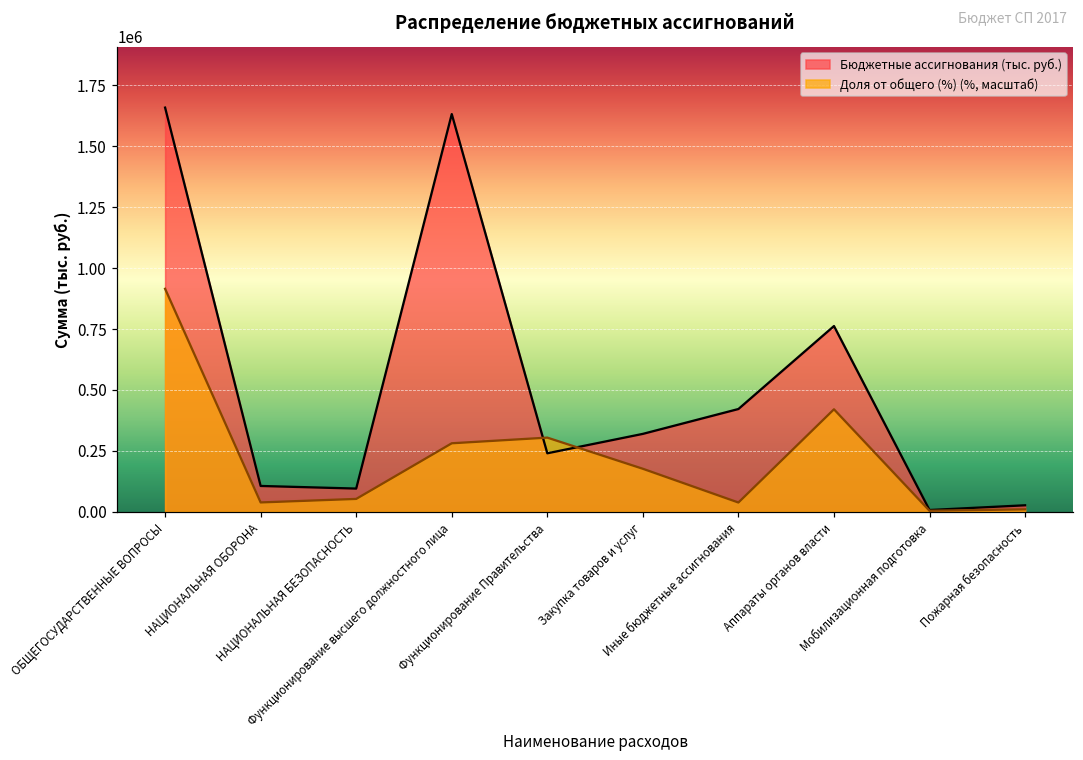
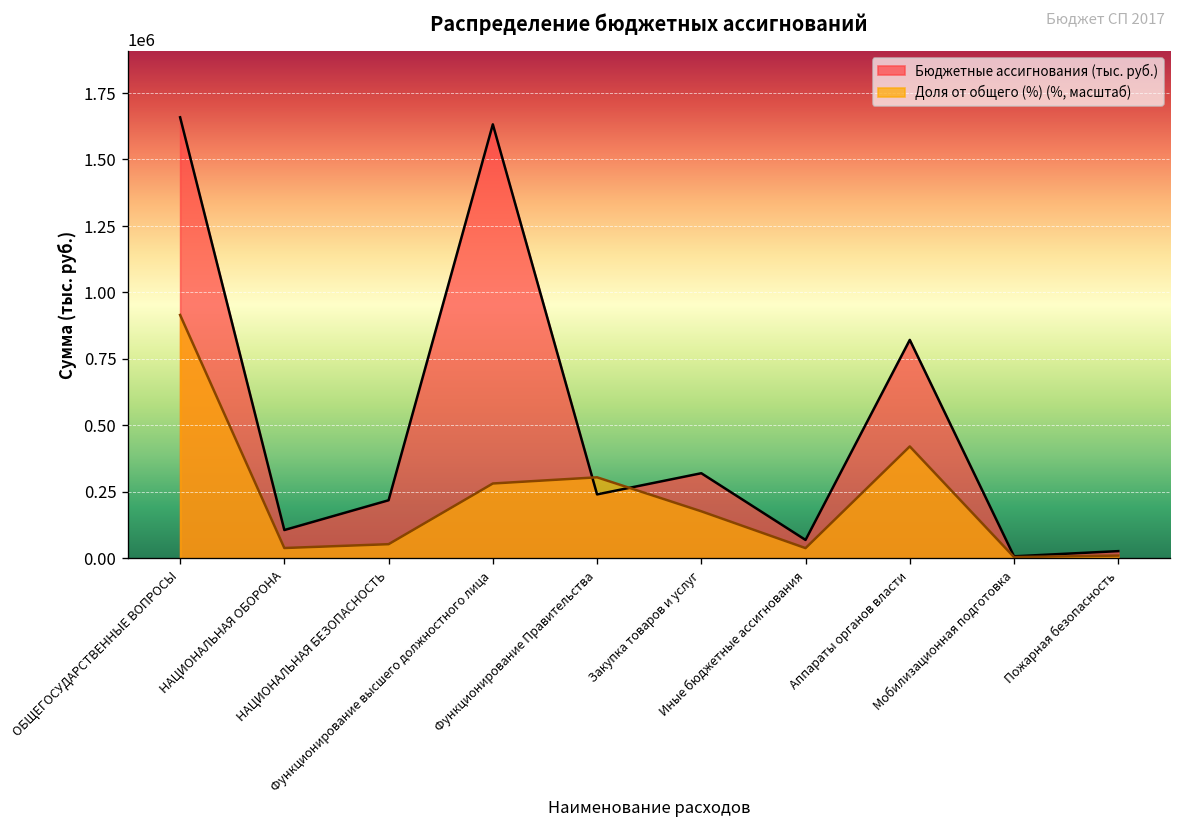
  {
    "Бюджетные ассигнования (тыс. руб.)": {
      "ОБЩЕГОСУДАРСТВЕННЫЕ ВОПРОСЫ": 1660000,
      "НАЦИОНАЛЬНАЯ ОБОРОНА": 110000,
-     "НАЦИОНАЛЬНАЯ БЕЗОПАСНОСТЬ": 90000,
+     "НАЦИОНАЛЬНАЯ БЕЗОПАСНОСТЬ": 220000,
      "Функционирование высшего должностного лица": 1630000,
      "Функционирование Правительства": 240000,
      "Закупка товаров и услуг": 320000,
-     "Иные бюджетные ассигнования": 420000,
-     "Аппараты органов власти": 760000,
+     "Иные бюджетные ассигнования": 70000,
+     "Аппараты органов власти": 820000,
      "Пожарная безопасность": 30000
    },
    "Доля от общего (%) (%, масштаб)": {
      "ОБЩЕГОСУДАРСТВЕННЫЕ ВОПРОСЫ": 910000,
      "НАЦИОНАЛЬНАЯ ОБОРОНА": 40000,
      "НАЦИОНАЛЬНАЯ БЕЗОПАСНОСТЬ": 50000,
      "Функционирование высшего должностного лица": 280000,
      "Функционирование Правительства": 300000,
      "Закупка товаров и услуг": 180000,
      "Иные бюджетные ассигнования": 40000,
      "Аппараты органов власти": 420000,
      "Пожарная безопасность": 10000
    }
  }
